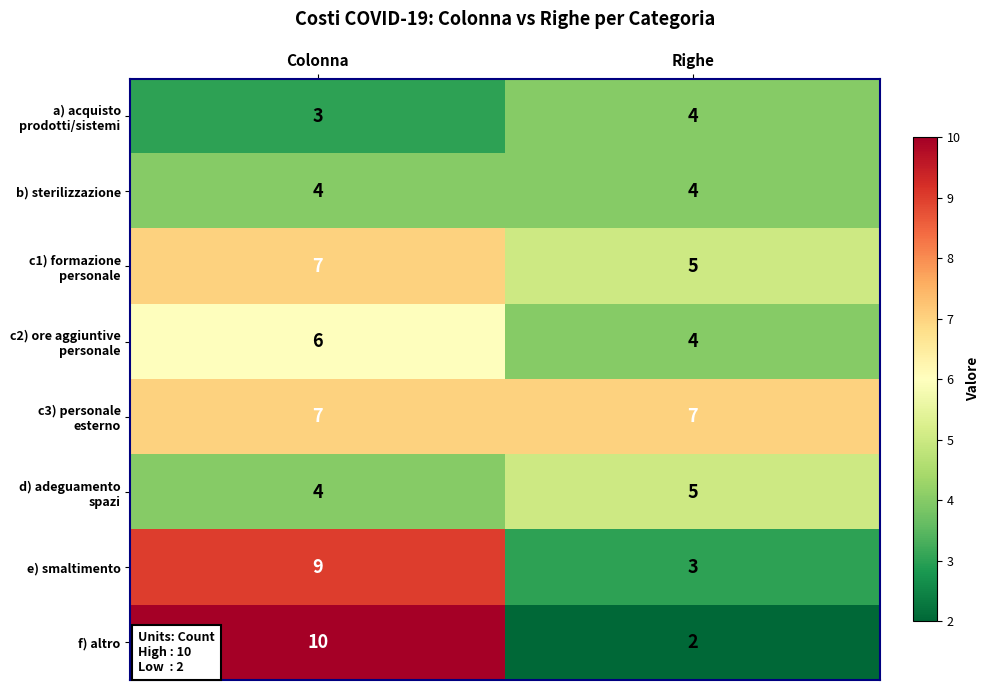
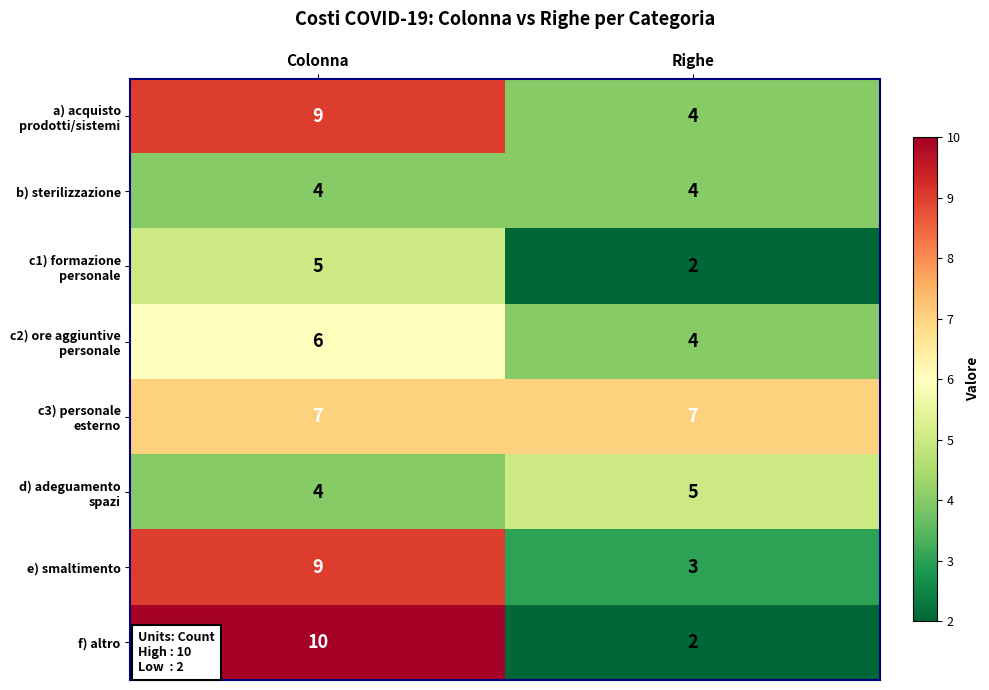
  {
    "a) acquisto prodotti/sistemi": {
-     "Colonna": 3,
+     "Colonna": 9,
      "Righe": 4
    },
    "b) sterilizzazione": {
      "Colonna": 4,
      "Righe": 4
    },
    "c1) formazione personale": {
-     "Colonna": 7,
-     "Righe": 5
+     "Colonna": 5,
+     "Righe": 2
    },
    "c2) ore aggiuntive personale": {
      "Colonna": 6,
      "Righe": 4
    },
    "c3) personale esterno": {
      "Colonna": 7,
      "Righe": 7
    },
    "d) adeguamento spazi": {
      "Colonna": 4,
      "Righe": 5
    },
    "e) smaltimento": {
      "Colonna": 9,
      "Righe": 3
    },
    "f) altro": {
      "Colonna": 10,
      "Righe": 2
    }
  }
